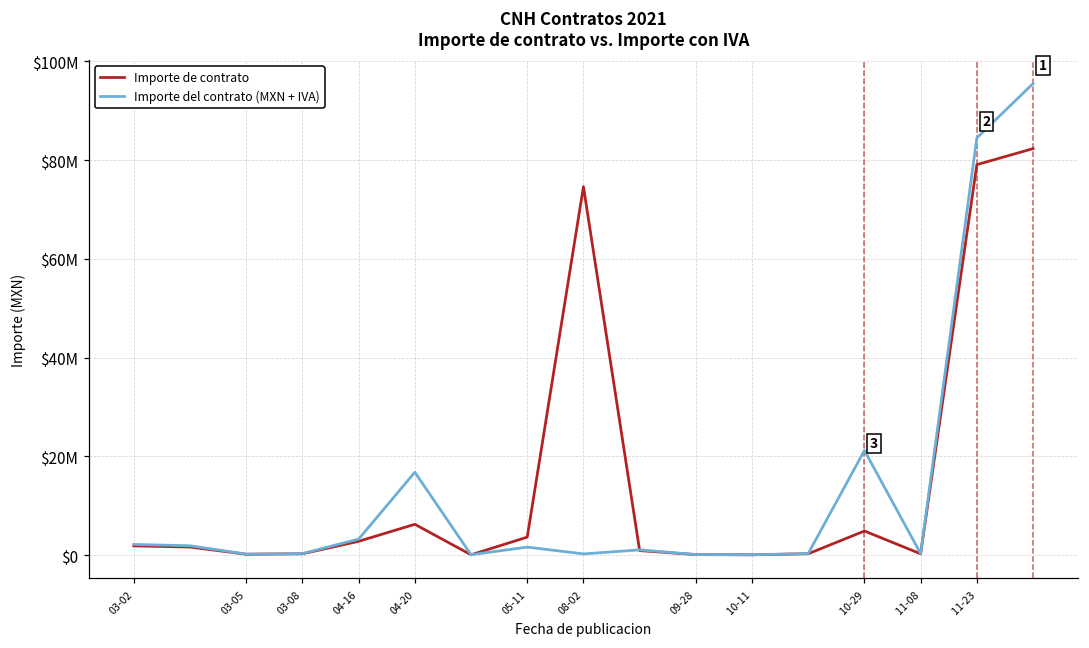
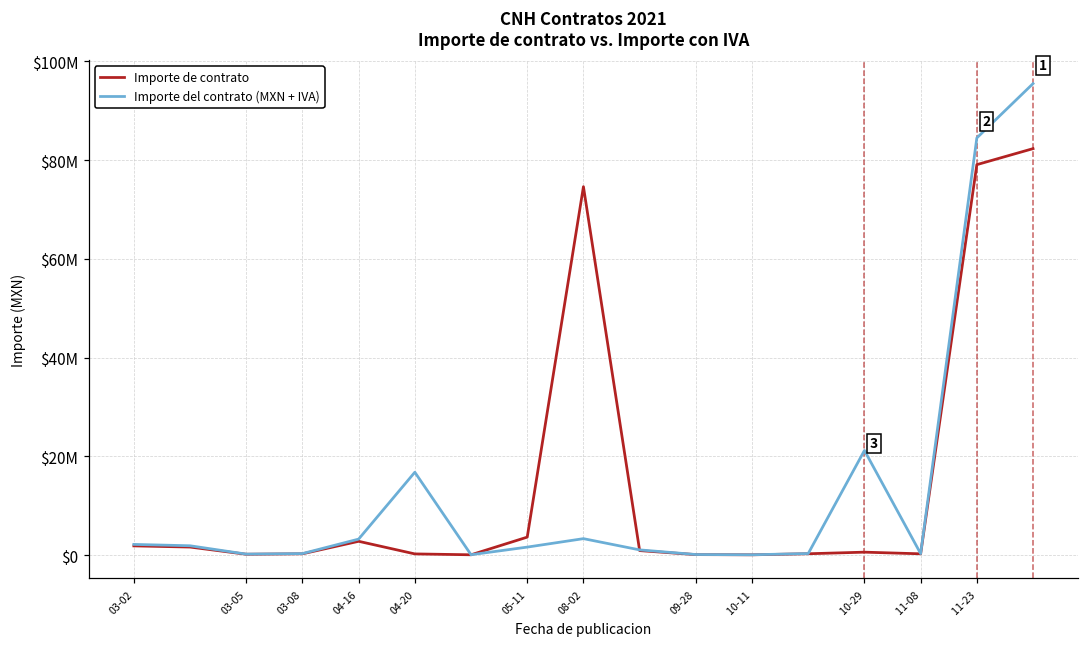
  {
    "Importe de contrato": {
-     "04-20": "$6000000",
+     "04-20": "$0",
      "05-11": "$4000000",
      "08-02": "$75000000",
-     "10-29": "$5000000",
+     "10-29": "$1000000",
      "11-23": "$79000000"
    },
    "Importe del contrato (MXN + IVA)": {
      "04-20": "$17000000",
      "05-11": "$2000000",
-     "08-02": "$0"
+     "08-02": "$3000000"
    }
  }
